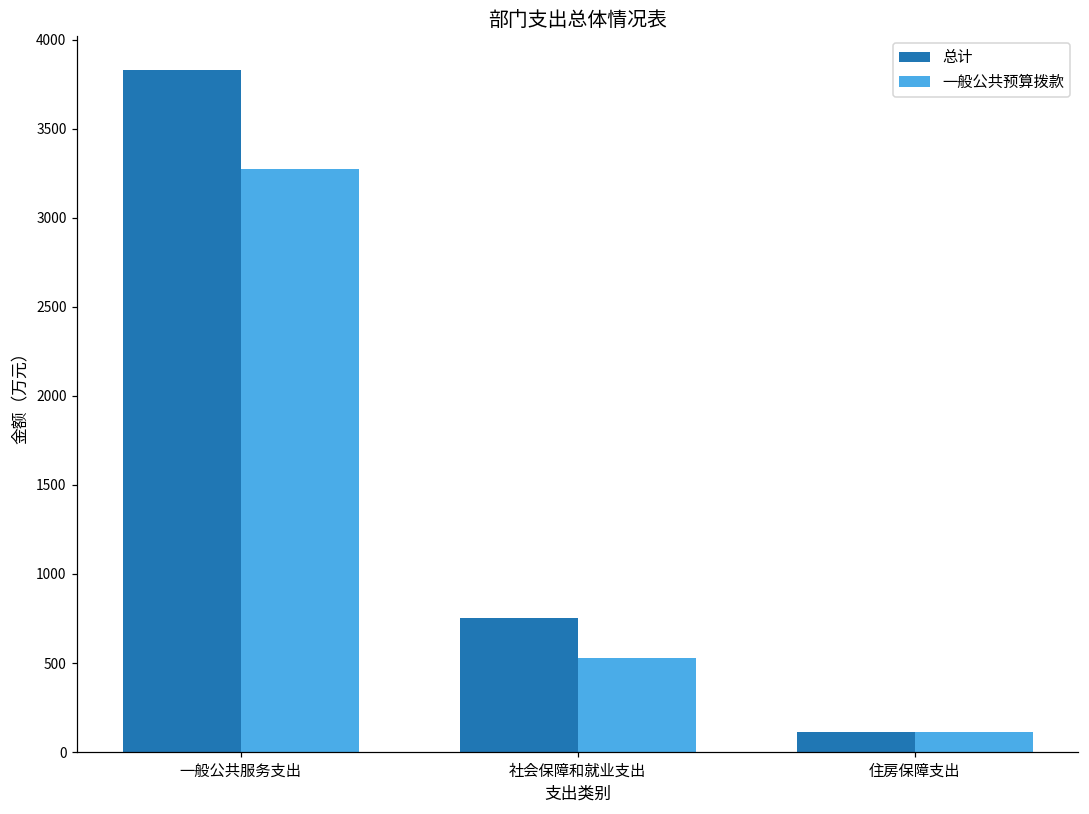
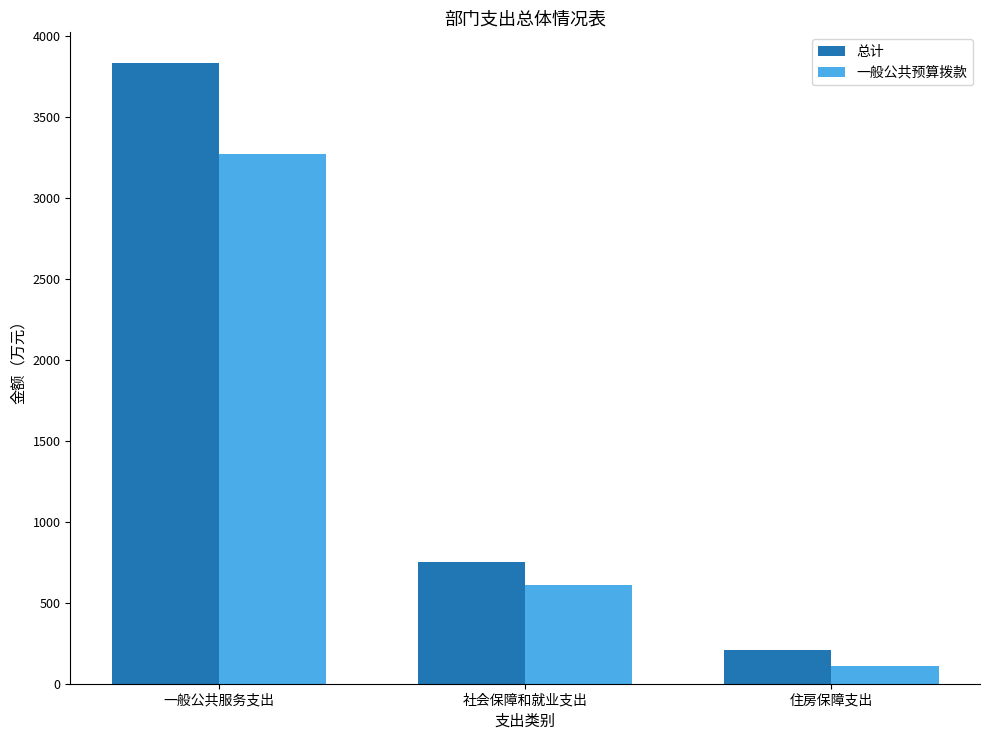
  {
    "总计": {
      "一般公共服务支出": 3830,
      "社会保障和就业支出": 750,
-     "住房保障支出": 120
+     "住房保障支出": 210
    },
    "一般公共预算拨款": {
      "一般公共服务支出": 3270,
-     "社会保障和就业支出": 530,
+     "社会保障和就业支出": 610,
      "住房保障支出": 110
    }
  }
